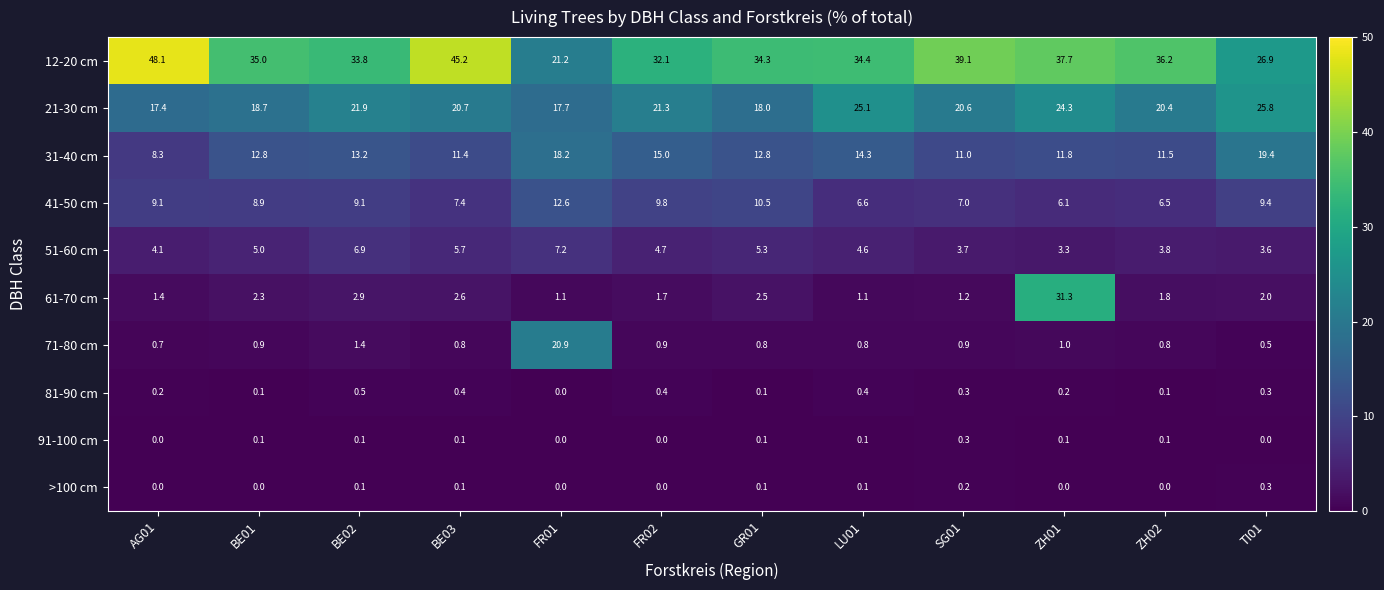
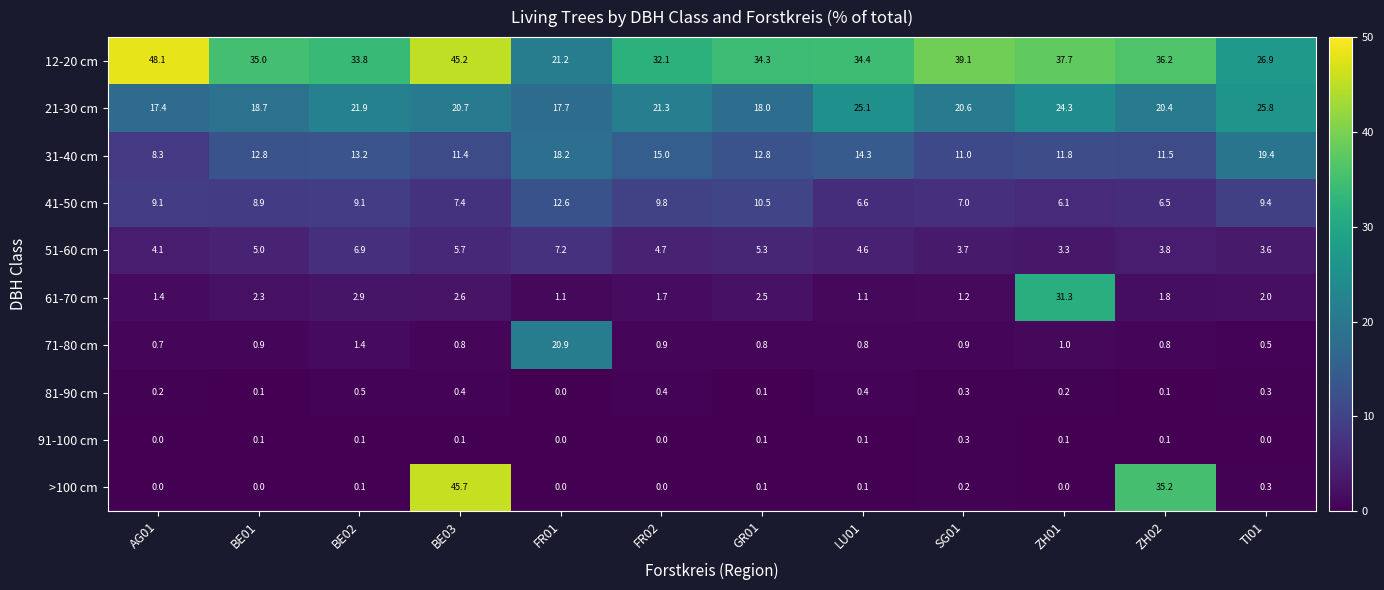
  {
    "12-20 cm": {
      "AG01": 48.1,
      "BE01": 35.0,
      "BE02": 33.8,
      "BE03": 45.2,
      "FR01": 21.2,
      "FR02": 32.1,
      "GR01": 34.3,
      "LU01": 34.4,
      "SG01": 39.1,
      "ZH01": 37.7,
      "ZH02": 36.2,
      "TI01": 26.9
    },
    "21-30 cm": {
      "AG01": 17.4,
      "BE01": 18.7,
      "BE02": 21.9,
      "BE03": 20.7,
      "FR01": 17.7,
      "FR02": 21.3,
      "GR01": 18.0,
      "LU01": 25.1,
      "SG01": 20.6,
      "ZH01": 24.3,
      "ZH02": 20.4,
      "TI01": 25.8
    },
    "31-40 cm": {
      "AG01": 8.3,
      "BE01": 12.8,
      "BE02": 13.2,
      "BE03": 11.4,
      "FR01": 18.2,
      "FR02": 15.0,
      "GR01": 12.8,
      "LU01": 14.3,
      "SG01": 11.0,
      "ZH01": 11.8,
      "ZH02": 11.5,
      "TI01": 19.4
    },
    "41-50 cm": {
      "AG01": 9.1,
      "BE01": 8.9,
      "BE02": 9.1,
      "BE03": 7.4,
      "FR01": 12.6,
      "FR02": 9.8,
      "GR01": 10.5,
      "LU01": 6.6,
      "SG01": 7.0,
      "ZH01": 6.1,
      "ZH02": 6.5,
      "TI01": 9.4
    },
    "51-60 cm": {
      "AG01": 4.1,
      "BE01": 5.0,
      "BE02": 6.9,
      "BE03": 5.7,
      "FR01": 7.2,
      "FR02": 4.7,
      "GR01": 5.3,
      "LU01": 4.6,
      "SG01": 3.7,
      "ZH01": 3.3,
      "ZH02": 3.8,
      "TI01": 3.6
    },
    "61-70 cm": {
      "AG01": 1.4,
      "BE01": 2.3,
      "BE02": 2.9,
      "BE03": 2.6,
      "FR01": 1.1,
      "FR02": 1.7,
      "GR01": 2.5,
      "LU01": 1.1,
      "SG01": 1.2,
      "ZH01": 31.3,
      "ZH02": 1.8,
      "TI01": 2.0
    },
    "71-80 cm": {
      "AG01": 0.7,
      "BE01": 0.9,
      "BE02": 1.4,
      "BE03": 0.8,
      "FR01": 20.9,
      "FR02": 0.9,
      "GR01": 0.8,
      "LU01": 0.8,
      "SG01": 0.9,
      "ZH01": 1.0,
      "ZH02": 0.8,
      "TI01": 0.5
    },
    "81-90 cm": {
      "AG01": 0.2,
      "BE01": 0.1,
      "BE02": 0.5,
      "BE03": 0.4,
      "FR01": 0.0,
      "FR02": 0.4,
      "GR01": 0.1,
      "LU01": 0.4,
      "SG01": 0.3,
      "ZH01": 0.2,
      "ZH02": 0.1,
      "TI01": 0.3
    },
    "91-100 cm": {
      "AG01": 0.0,
      "BE01": 0.1,
      "BE02": 0.1,
      "BE03": 0.1,
      "FR01": 0.0,
      "FR02": 0.0,
      "GR01": 0.1,
      "LU01": 0.1,
      "SG01": 0.3,
      "ZH01": 0.1,
      "ZH02": 0.1,
      "TI01": 0.0
    },
    ">100 cm": {
      "AG01": 0.0,
      "BE01": 0.0,
      "BE02": 0.1,
-     "BE03": 0.1,
+     "BE03": 45.7,
      "FR01": 0.0,
      "FR02": 0.0,
      "GR01": 0.1,
      "LU01": 0.1,
      "SG01": 0.2,
      "ZH01": 0.0,
-     "ZH02": 0.0,
+     "ZH02": 35.2,
      "TI01": 0.3
    }
  }
